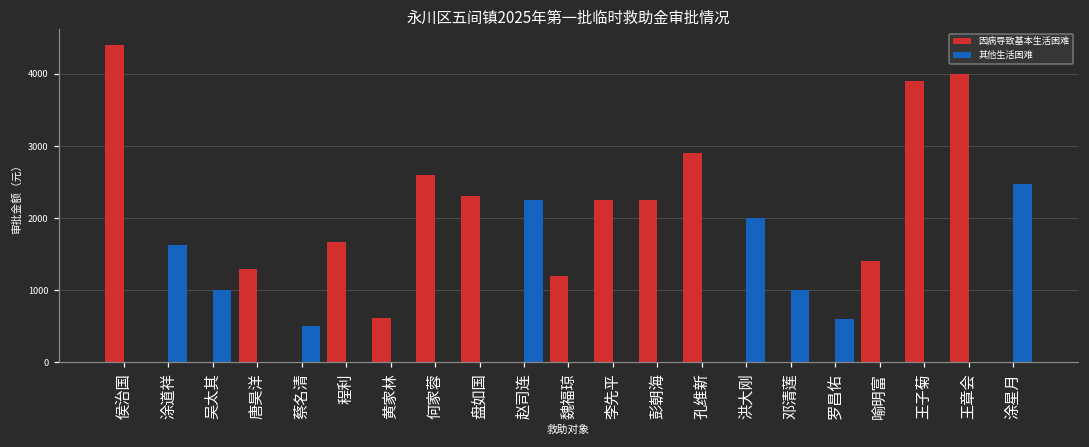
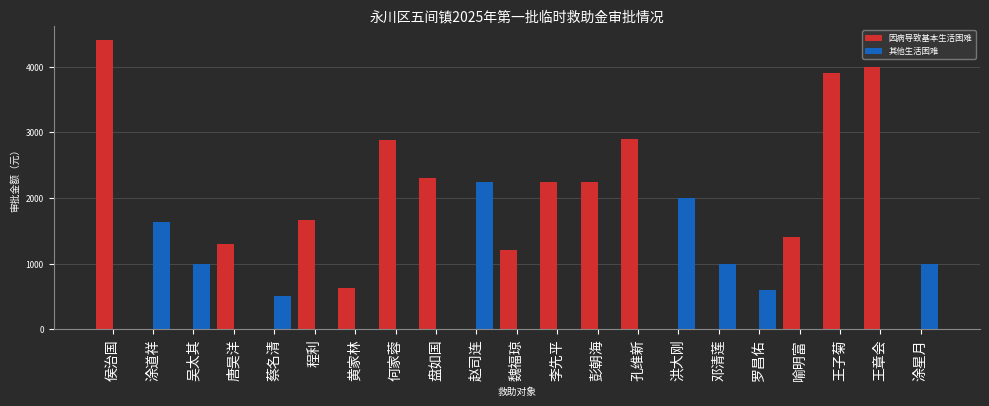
  {
    "因病导致基本生活困难": {
      "侯治国": 4400,
      "涂道祥": 0,
      "吴太其": 0,
      "唐昊洋": 1300,
      "蔡名清": 0,
      "程利": 1700,
      "黄家林": 600,
-     "何家蓉": 2600,
+     "何家蓉": 2900,
      "盘如国": 2300,
      "赵司连": 0,
      "魏福琼": 1200,
      "李先平": 2300,
      "彭朝海": 2300,
      "孔维新": 2900,
      "洪大刚": 0,
      "邓清莲": 0,
      "罗昌佑": 0,
      "喻明富": 1400,
      "王子菊": 3900,
      "王章会": 4000,
      "涂星月": 0
    },
    "其他生活困难": {
      "侯治国": 0,
      "涂道祥": 1600,
      "吴太其": 1000,
      "唐昊洋": 0,
      "蔡名清": 500,
      "程利": 0,
      "黄家林": 0,
      "何家蓉": 0,
      "盘如国": 0,
      "赵司连": 2300,
      "魏福琼": 0,
      "李先平": 0,
      "彭朝海": 0,
      "孔维新": 0,
      "洪大刚": 2000,
      "邓清莲": 1000,
      "罗昌佑": 600,
      "喻明富": 0,
      "王子菊": 0,
      "王章会": 0,
-     "涂星月": 2500
+     "涂星月": 1000
    }
  }
